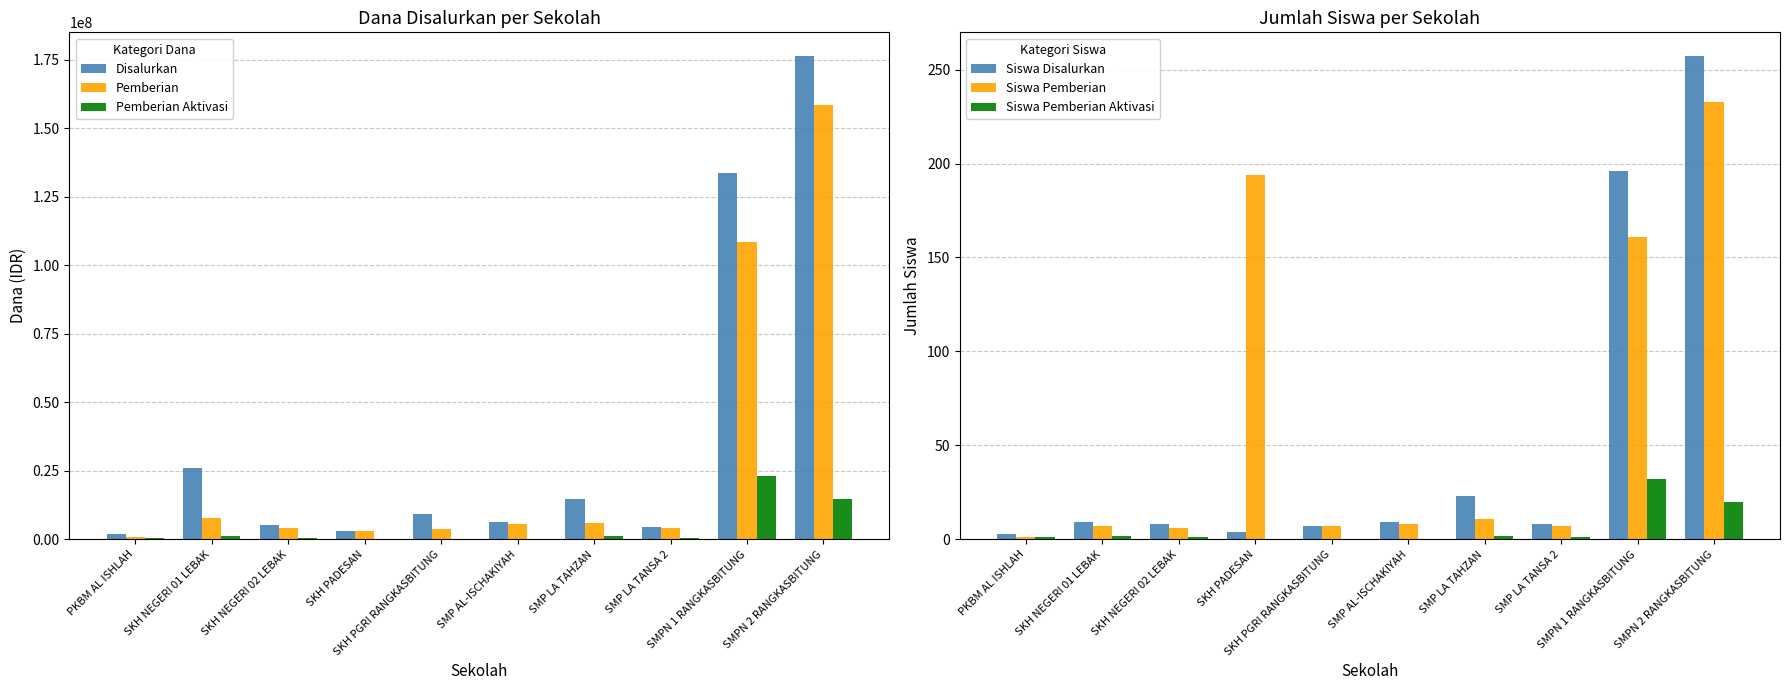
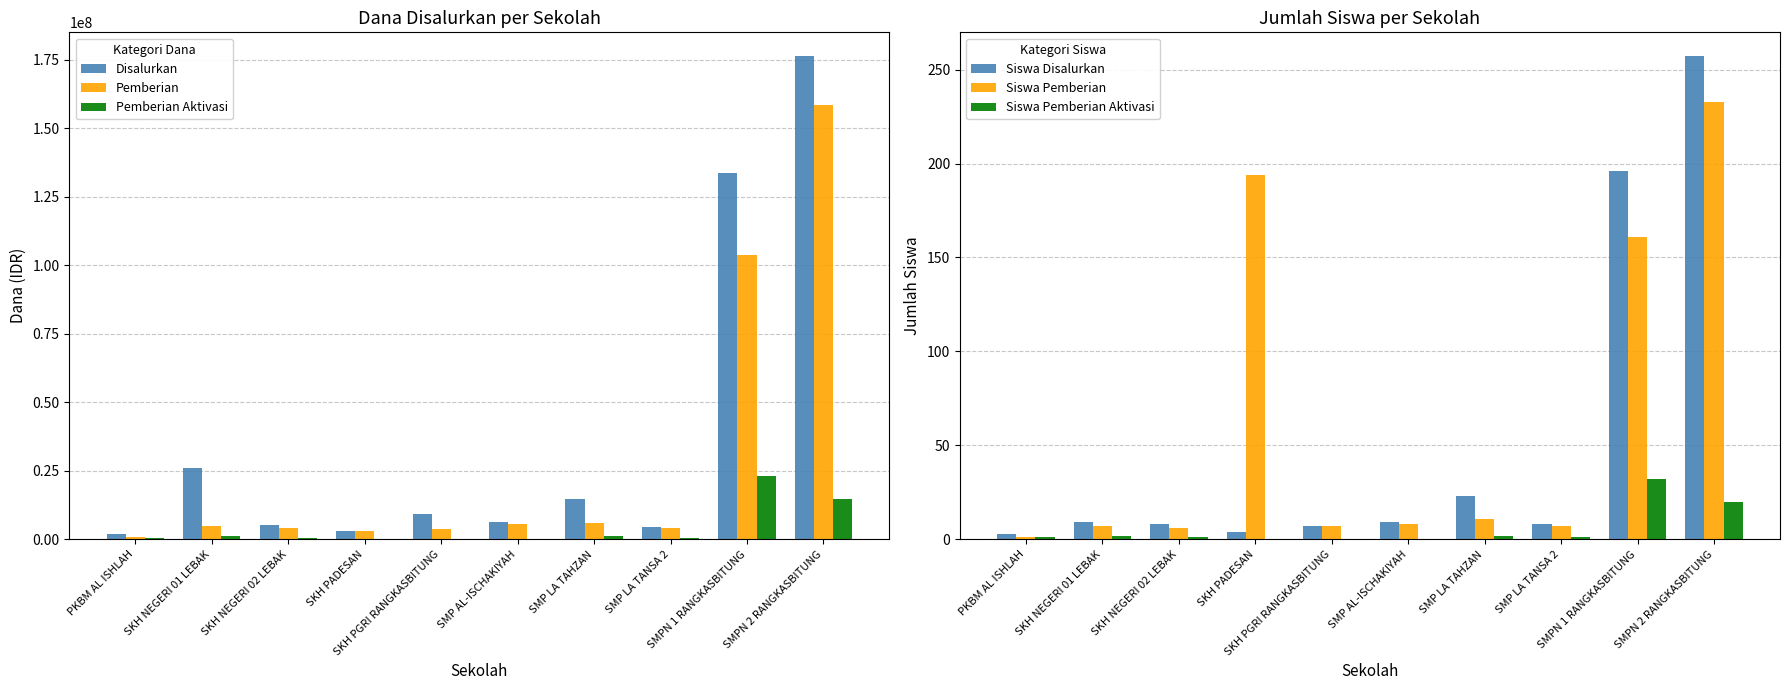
  {
    "Dana Disalurkan per Sekolah": {
      "Disalurkan": {
        "PKBM AL ISHLAH": 2000000,
        "SKH NEGERI 01 LEBAK": 26000000,
        "SKH NEGERI 02 LEBAK": 5000000,
        "SKH PADESAN": 3000000,
        "SKH PGRI RANGKASBITUNG": 9000000,
        "SMP AL-ISCHAKIYAH": 6000000,
        "SMP LA TAHZAN": 15000000,
        "SMP LA TANSA 2": 5000000,
        "SMPN 1 RANGKASBITUNG": 134000000,
        "SMPN 2 RANGKASBITUNG": 176000000
      },
      "Pemberian": {
-       "SKH NEGERI 01 LEBAK": 8000000,
+       "SKH NEGERI 01 LEBAK": 5000000,
        "SKH NEGERI 02 LEBAK": 4000000,
        "SKH PADESAN": 3000000,
        "SKH PGRI RANGKASBITUNG": 4000000,
        "SMP AL-ISCHAKIYAH": 6000000,
        "SMP LA TAHZAN": 6000000,
        "SMP LA TANSA 2": 4000000,
-       "SMPN 1 RANGKASBITUNG": 108000000,
+       "SMPN 1 RANGKASBITUNG": 104000000,
        "SMPN 2 RANGKASBITUNG": 159000000
      },
      "Pemberian Aktivasi": {
        "SKH NEGERI 01 LEBAK": 1000000,
        "SKH PADESAN": 0,
        "SKH PGRI RANGKASBITUNG": 0,
        "SMP AL-ISCHAKIYAH": 0,
        "SMP LA TAHZAN": 1000000,
        "SMPN 1 RANGKASBITUNG": 23000000,
        "SMPN 2 RANGKASBITUNG": 15000000
      }
    },
    "Jumlah Siswa per Sekolah": {
      "Siswa Disalurkan": {
        "PKBM AL ISHLAH": 3,
        "SKH NEGERI 01 LEBAK": 9,
        "SKH NEGERI 02 LEBAK": 8,
        "SKH PADESAN": 4,
        "SKH PGRI RANGKASBITUNG": 7,
        "SMP AL-ISCHAKIYAH": 9,
        "SMP LA TAHZAN": 23,
        "SMP LA TANSA 2": 8,
        "SMPN 1 RANGKASBITUNG": 196,
        "SMPN 2 RANGKASBITUNG": 257
      },
      "Siswa Pemberian": {
        "SKH NEGERI 01 LEBAK": 7,
        "SKH NEGERI 02 LEBAK": 6,
        "SKH PADESAN": 194,
        "SKH PGRI RANGKASBITUNG": 7,
        "SMP AL-ISCHAKIYAH": 8,
        "SMP LA TAHZAN": 11,
        "SMP LA TANSA 2": 7,
        "SMPN 1 RANGKASBITUNG": 161,
        "SMPN 2 RANGKASBITUNG": 233
      },
      "Siswa Pemberian Aktivasi": {
        "SKH NEGERI 01 LEBAK": 2,
        "SKH PADESAN": 0,
        "SKH PGRI RANGKASBITUNG": 0,
        "SMP AL-ISCHAKIYAH": 0,
        "SMP LA TAHZAN": 2,
        "SMPN 1 RANGKASBITUNG": 32,
        "SMPN 2 RANGKASBITUNG": 20
      }
    }
  }
